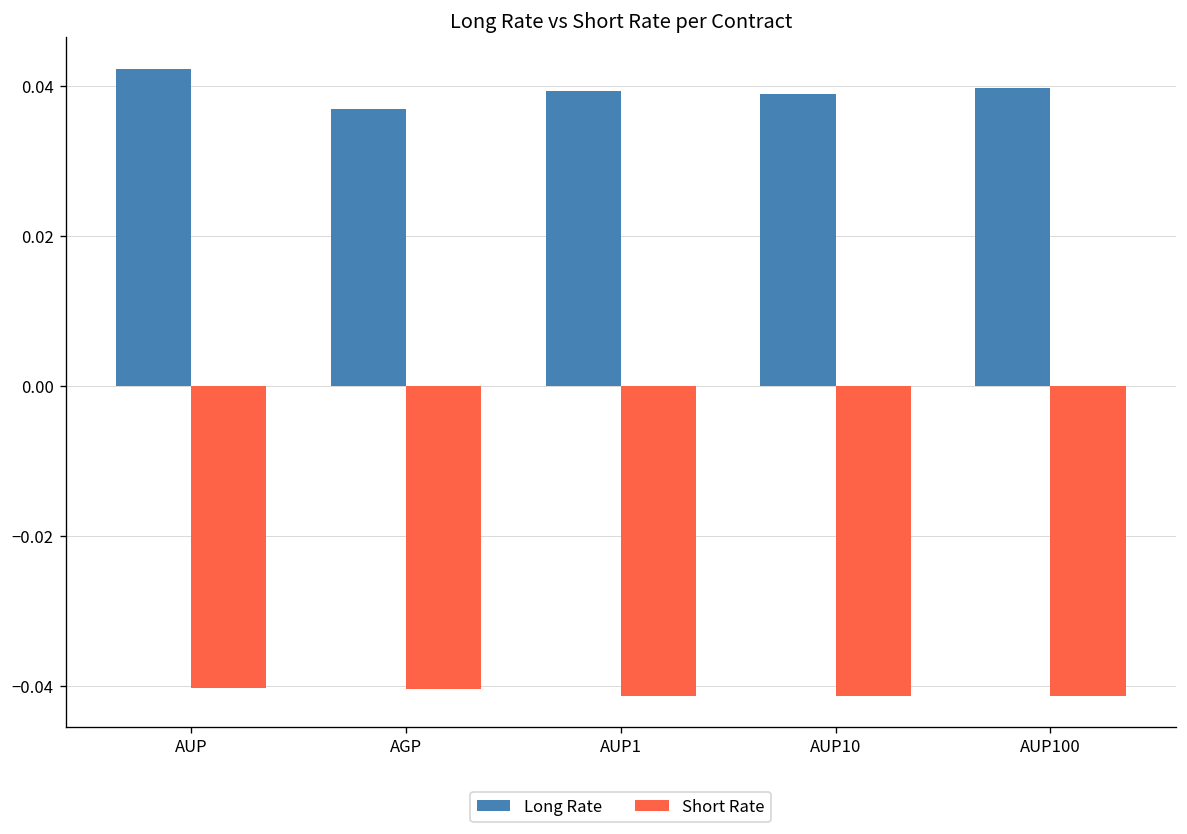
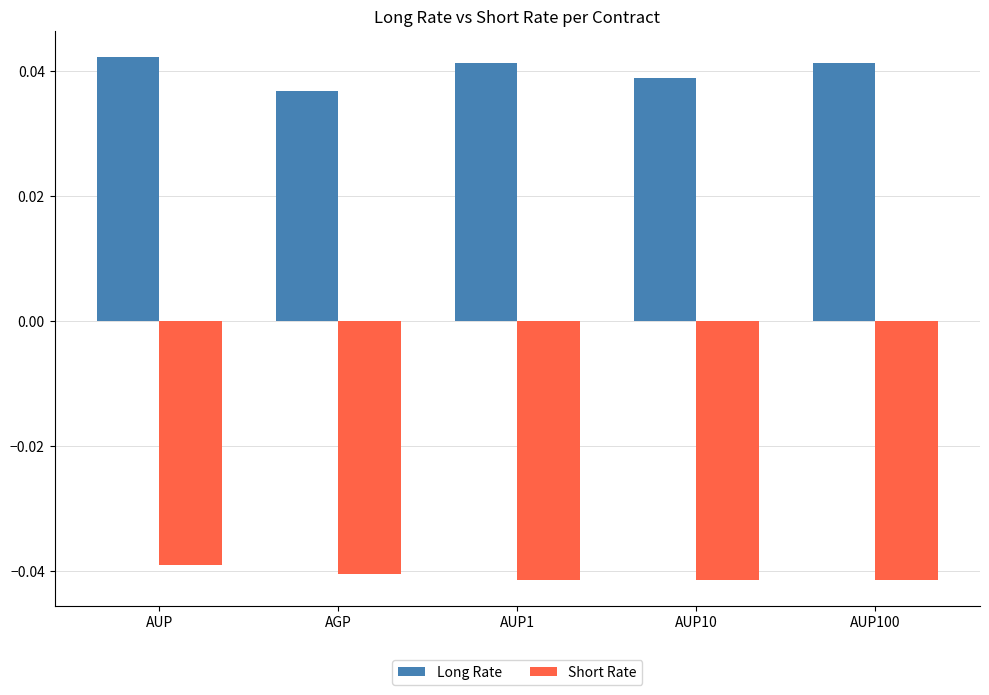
  {
    "Long Rate": {
      "AUP": 0.042,
      "AGP": 0.037,
-     "AUP1": 0.039,
+     "AUP1": 0.041,
      "AUP10": 0.039,
-     "AUP100": 0.040
+     "AUP100": 0.041
    },
    "Short Rate": {
-     "AUP": -0.040,
+     "AUP": -0.039,
      "AGP": -0.040,
      "AUP1": -0.041,
      "AUP10": -0.041,
      "AUP100": -0.041
    }
  }
